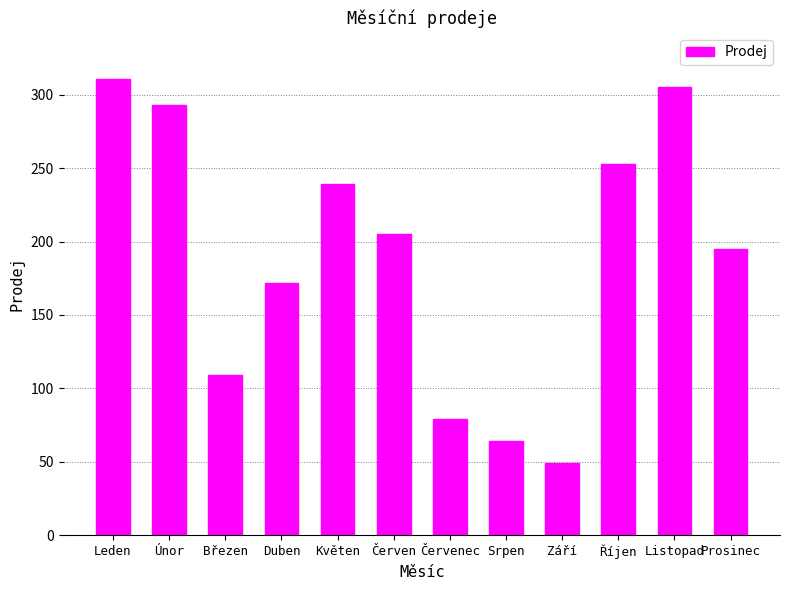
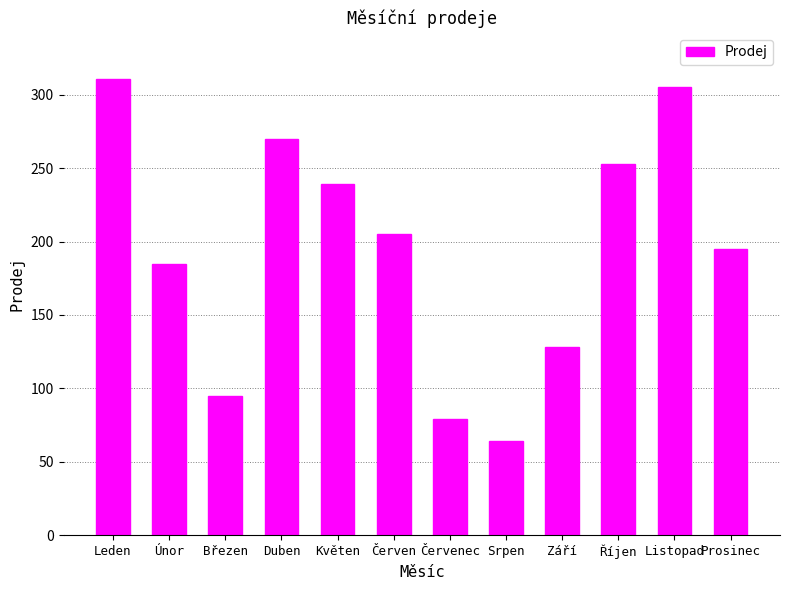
  {
    "Leden": 311,
-   "Únor": 293,
-   "Březen": 109,
-   "Duben": 172,
+   "Únor": 185,
+   "Březen": 95,
+   "Duben": 270,
    "Květen": 239,
    "Červen": 205,
    "Červenec": 79,
    "Srpen": 64,
-   "Září": 49,
+   "Září": 128,
    "Říjen": 253,
    "Listopad": 305,
    "Prosinec": 195
  }
